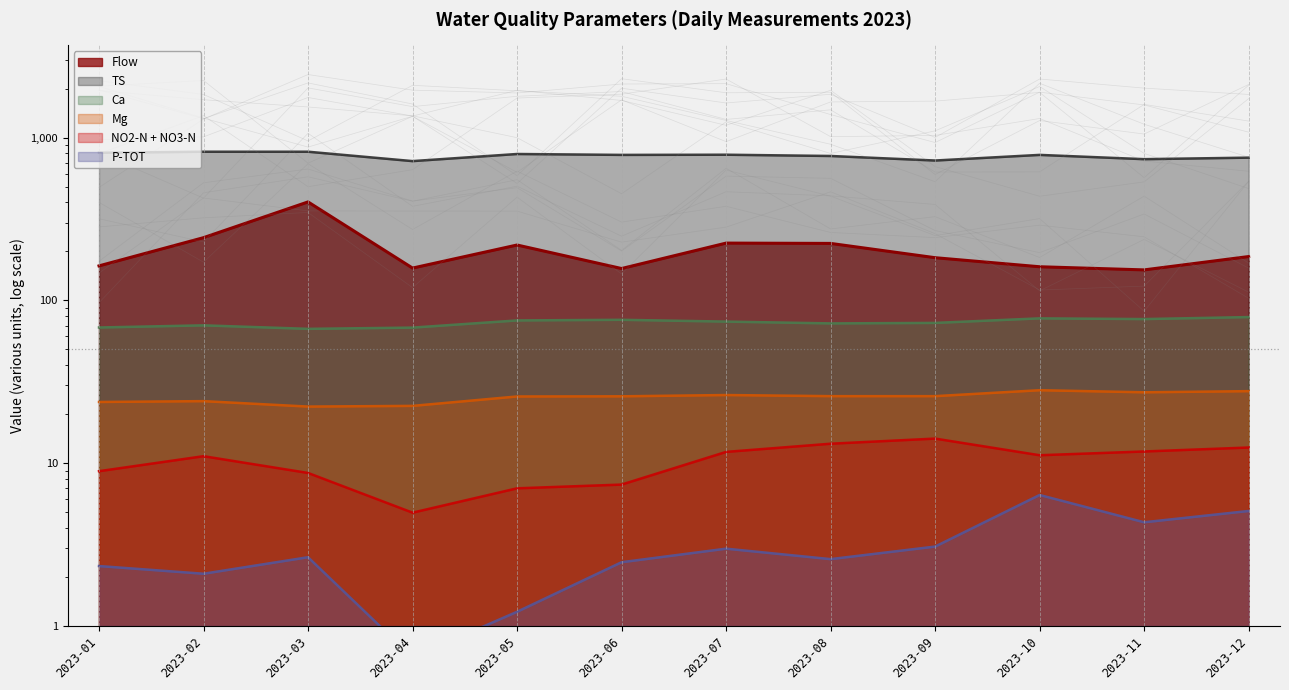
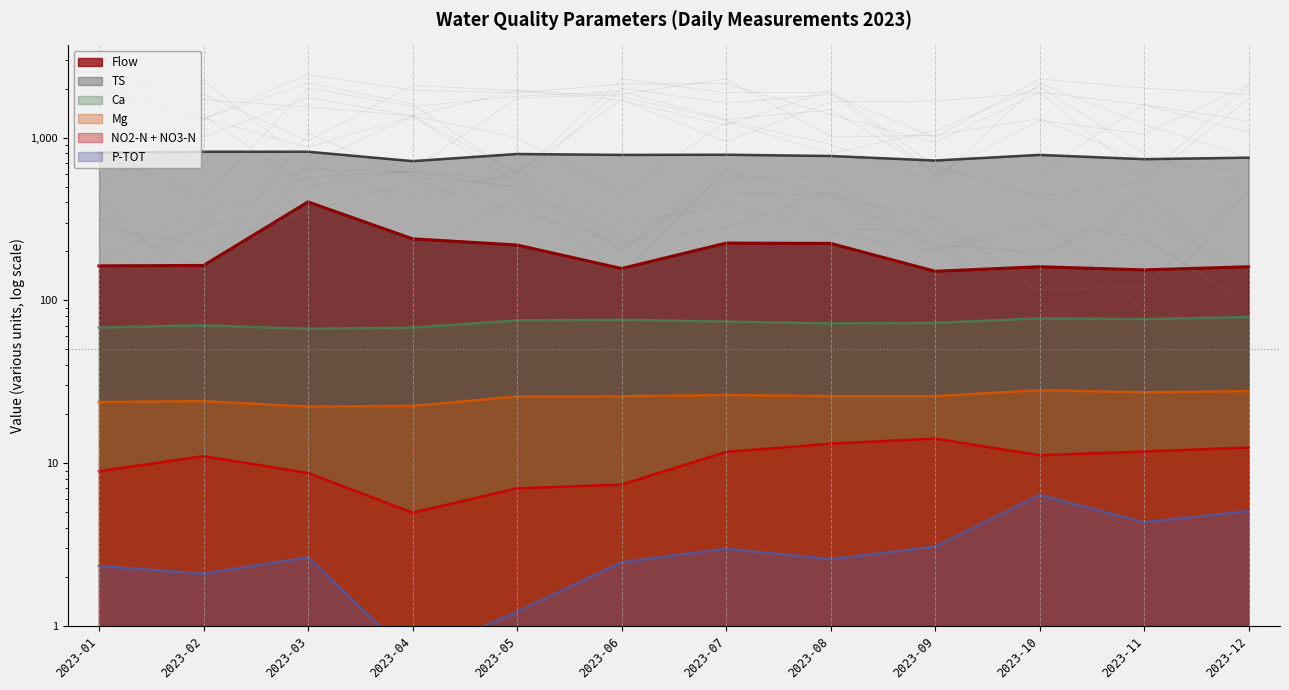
  {
    "Flow": {
      "2023-01": 160,
-     "2023-02": 240,
+     "2023-02": 160,
      "2023-03": 400,
-     "2023-04": 160,
+     "2023-04": 240,
      "2023-05": 220,
      "2023-06": 160,
      "2023-07": 230,
      "2023-08": 220,
-     "2023-09": 180,
+     "2023-09": 150,
      "2023-10": 160,
      "2023-11": 150,
-     "2023-12": 190
+     "2023-12": 160
    }
  }
